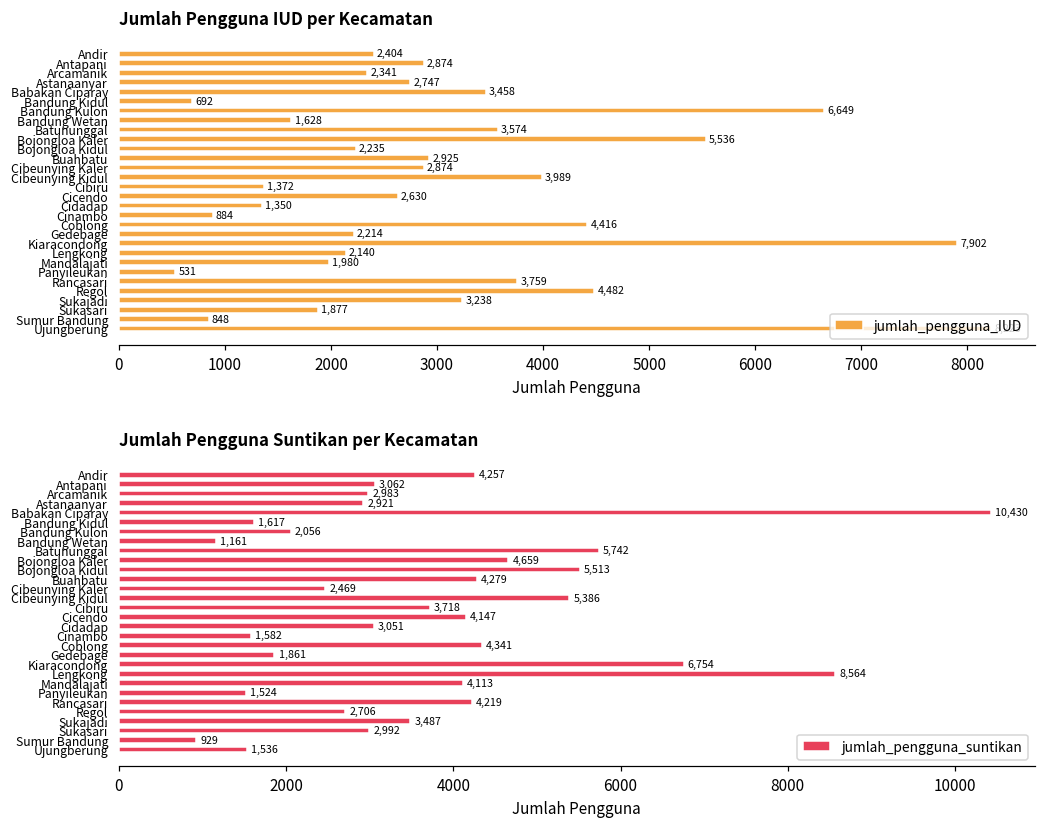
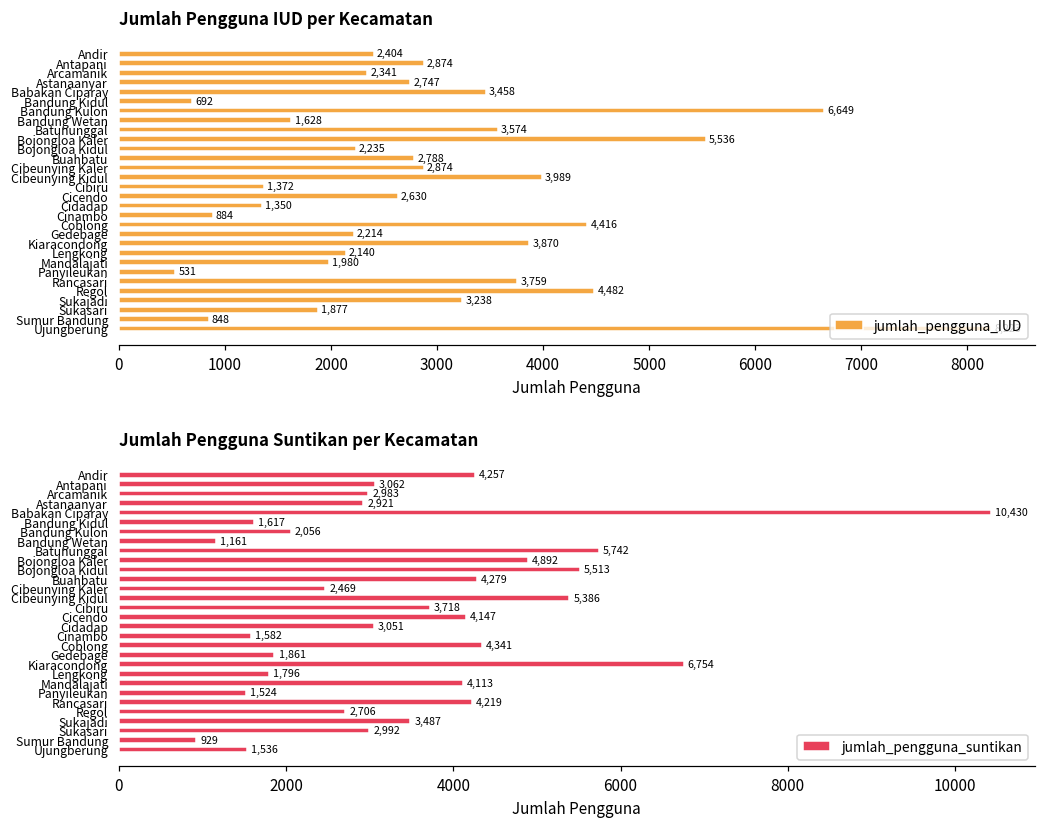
  {
    "Jumlah Pengguna IUD per Kecamatan": {
      "Andir": "2,404",
      "Antapani": "2,874",
      "Arcamanik": "2,341",
      "Astanaanyar": "2,747",
      "Babakan Ciparay": "3,458",
      "Bandung Kidul": "692",
      "Bandung Kulon": "6,649",
      "Bandung Wetan": "1,628",
      "Batununggal": "3,574",
      "Bojongloa Kaler": "5,536",
      "Bojongloa Kidul": "2,235",
-     "Buahbatu": "2,925",
+     "Buahbatu": "2,788",
      "Cibeunying Kaler": "2,874",
      "Cibeunying Kidul": "3,989",
      "Cibiru": "1,372",
      "Cicendo": "2,630",
      "Cidadap": "1,350",
      "Cinambo": "884",
      "Coblong": "4,416",
      "Gedebage": "2,214",
-     "Kiaracondong": "7,902",
+     "Kiaracondong": "3,870",
      "Lengkong": "2,140",
      "Mandalajati": "1,980",
      "Panyileukan": "531",
      "Rancasari": "3,759",
      "Regol": "4,482",
      "Sukajadi": "3,238",
      "Sukasari": "1,877",
      "Sumur Bandung": "848"
    },
    "Jumlah Pengguna Suntikan per Kecamatan": {
      "Andir": "4,257",
      "Antapani": "3,062",
      "Arcamanik": "2,983",
      "Astanaanyar": "2,921",
      "Babakan Ciparay": "10,430",
      "Bandung Kidul": "1,617",
      "Bandung Kulon": "2,056",
      "Bandung Wetan": "1,161",
      "Batununggal": "5,742",
-     "Bojongloa Kaler": "4,659",
+     "Bojongloa Kaler": "4,892",
      "Bojongloa Kidul": "5,513",
      "Buahbatu": "4,279",
      "Cibeunying Kaler": "2,469",
      "Cibeunying Kidul": "5,386",
      "Cibiru": "3,718",
      "Cicendo": "4,147",
      "Cidadap": "3,051",
      "Cinambo": "1,582",
      "Coblong": "4,341",
      "Gedebage": "1,861",
      "Kiaracondong": "6,754",
-     "Lengkong": "8,564",
+     "Lengkong": "1,796",
      "Mandalajati": "4,113",
      "Panyileukan": "1,524",
      "Rancasari": "4,219",
      "Regol": "2,706",
      "Sukajadi": "3,487",
      "Sukasari": "2,992",
      "Sumur Bandung": "929",
      "Ujungberung": "1,536"
    }
  }
